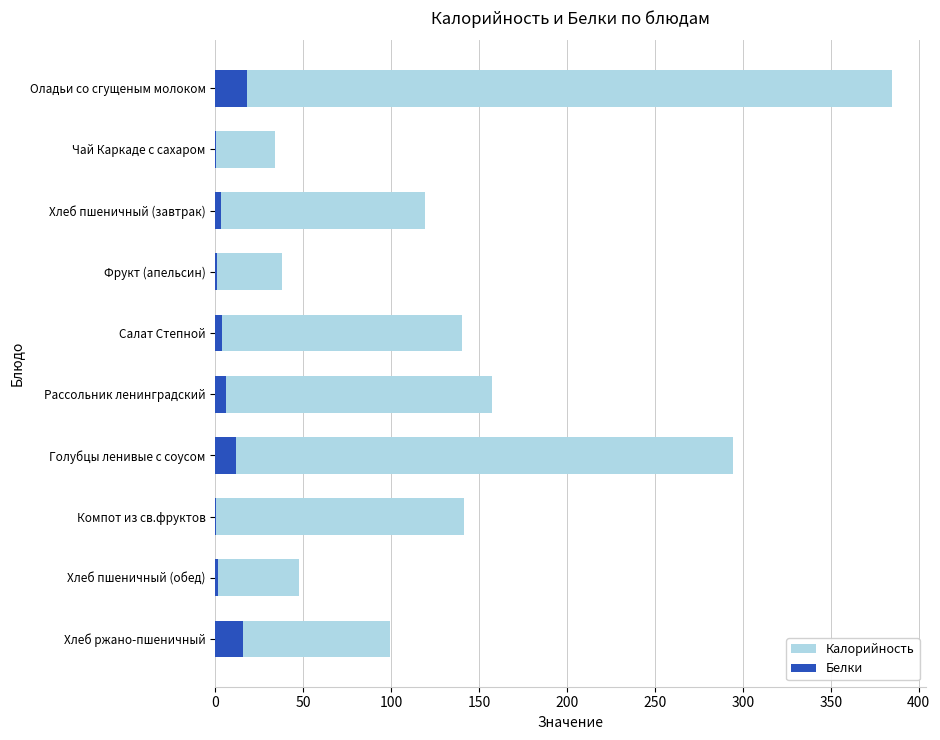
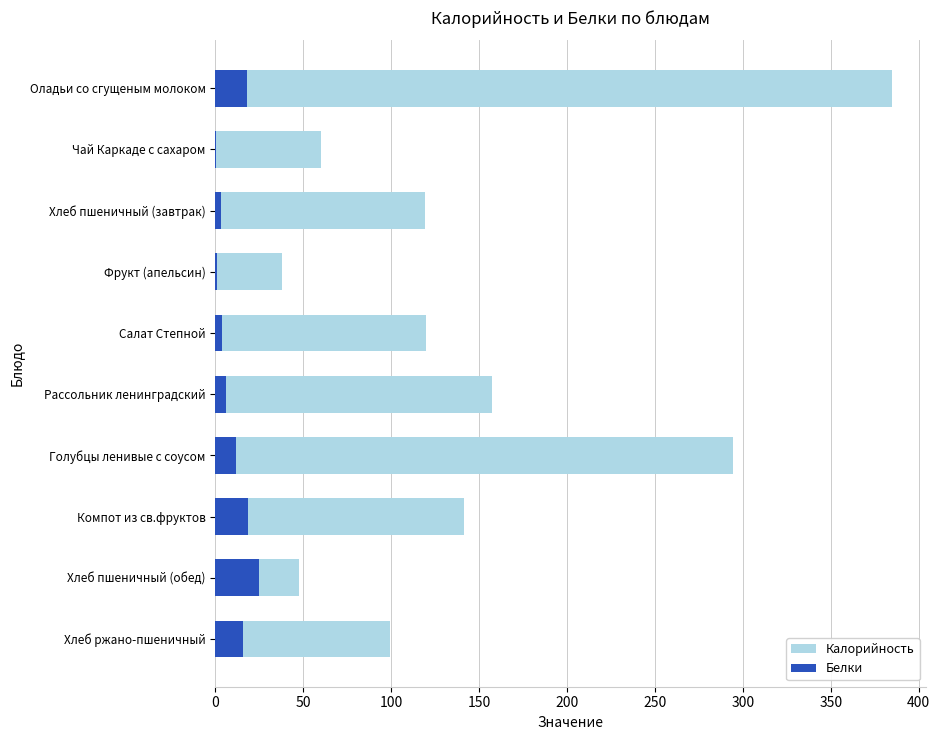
  {
    "Калорийность": {
      "Оладьи со сгущеным молоком": 385,
-     "Чай Каркаде с сахаром": 34,
+     "Чай Каркаде с сахаром": 60,
      "Хлеб пшеничный (завтрак)": 120,
      "Фрукт (апельсин)": 38,
-     "Салат Степной": 140,
+     "Салат Степной": 120,
      "Рассольник ленинградский": 157,
      "Голубцы ленивые с соусом": 294,
      "Компот из св.фруктов": 141,
      "Хлеб пшеничный (обед)": 48,
      "Хлеб ржано-пшеничный": 99
    },
    "Белки": {
-     "Компот из св.фруктов": 0,
-     "Хлеб пшеничный (обед)": 1
+     "Компот из св.фруктов": 19,
+     "Хлеб пшеничный (обед)": 25
    }
  }
